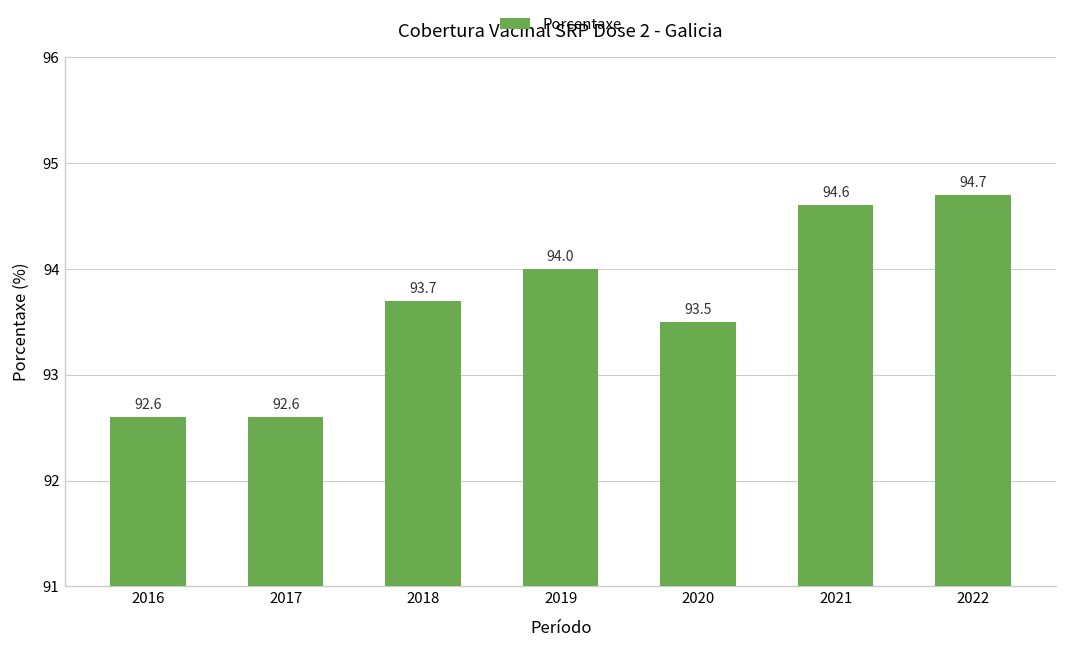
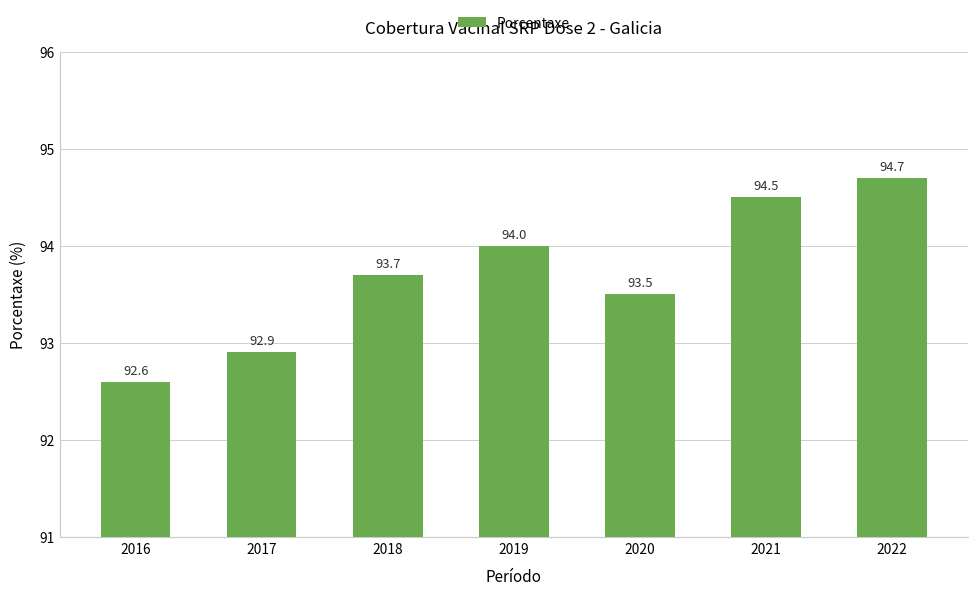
  {
    "2016": 92.6,
-   "2017": 92.6,
+   "2017": 92.9,
    "2018": 93.7,
    "2019": 94.0,
    "2020": 93.5,
-   "2021": 94.6,
+   "2021": 94.5,
    "2022": 94.7
  }
